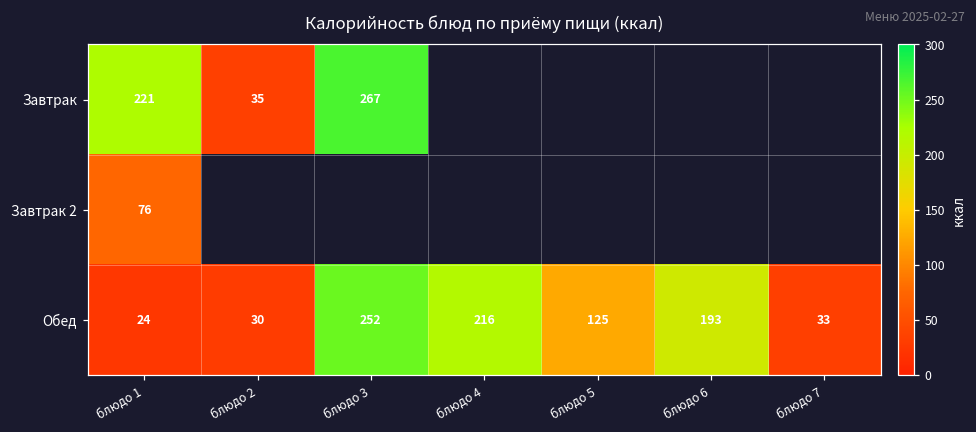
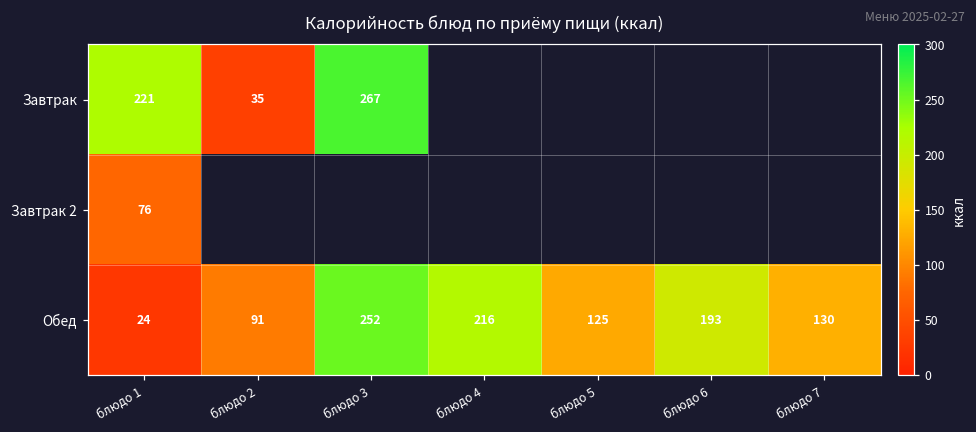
  {
    "Завтрак": {
      "блюдо 1": 221,
      "блюдо 2": 35,
      "блюдо 3": 267
    },
    "Завтрак 2": {
      "блюдо 1": 76
    },
    "Обед": {
      "блюдо 1": 24,
-     "блюдо 2": 30,
+     "блюдо 2": 91,
      "блюдо 3": 252,
      "блюдо 4": 216,
      "блюдо 5": 125,
      "блюдо 6": 193,
-     "блюдо 7": 33
+     "блюдо 7": 130
    }
  }
